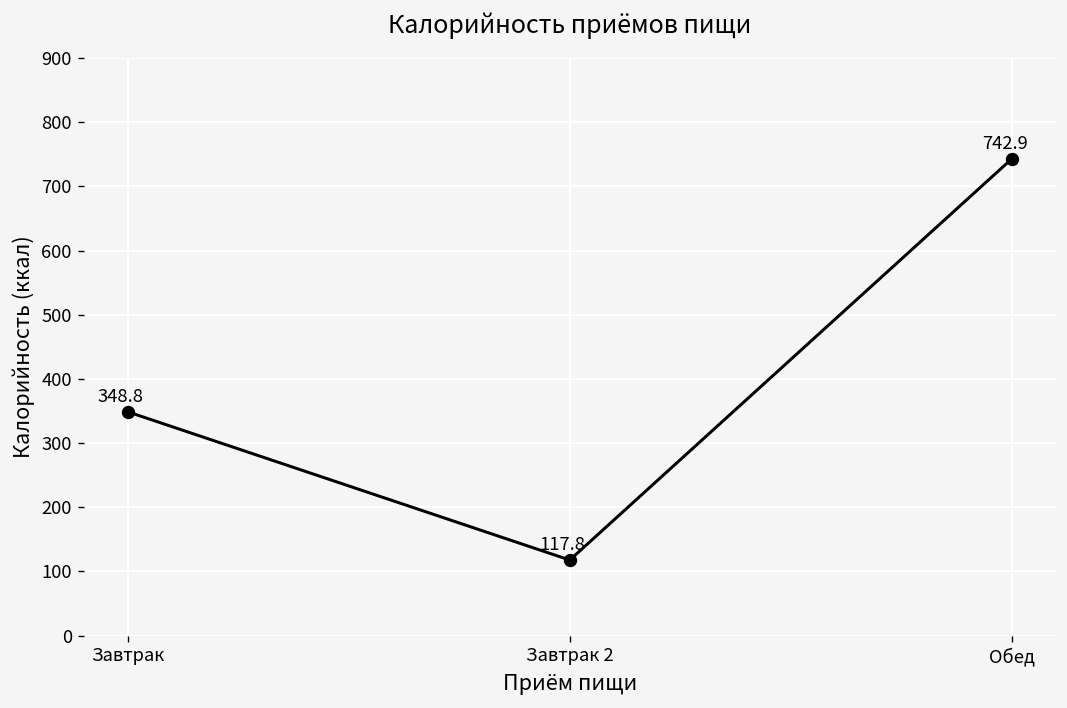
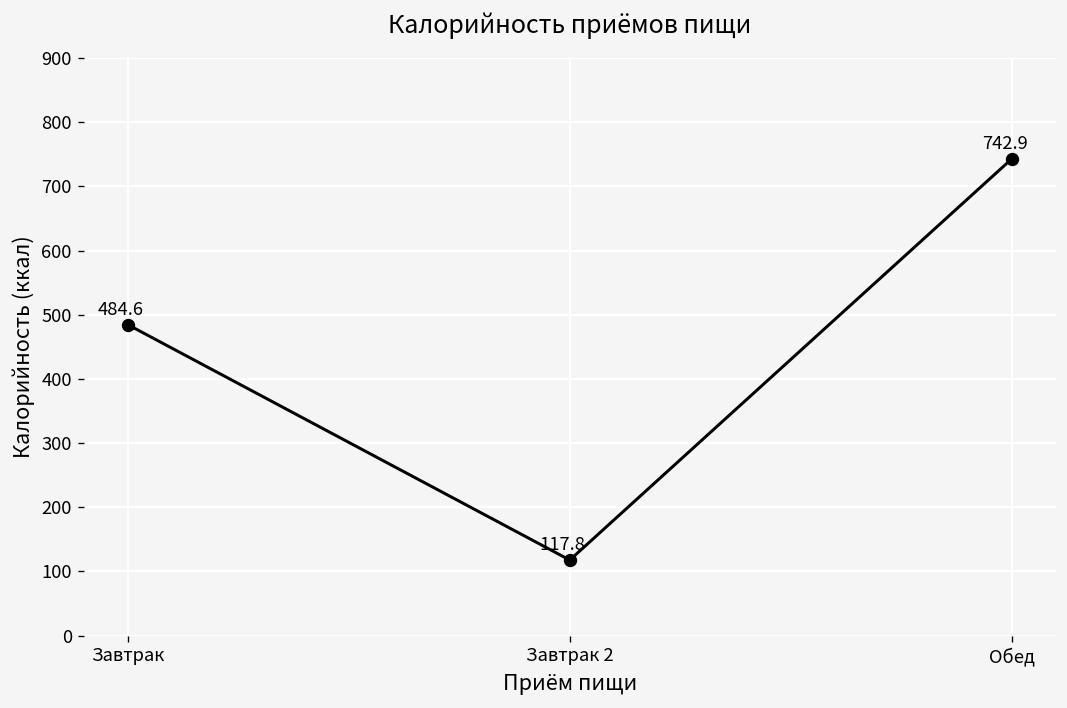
  {
-   "Завтрак": 348.8,
+   "Завтрак": 484.6,
    "Завтрак 2": 117.8,
    "Обед": 742.9
  }
